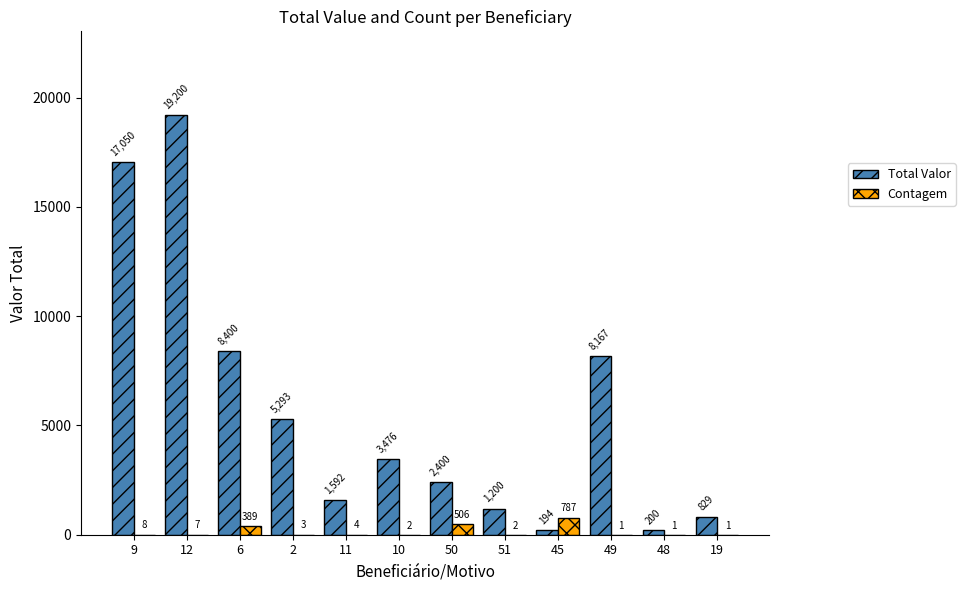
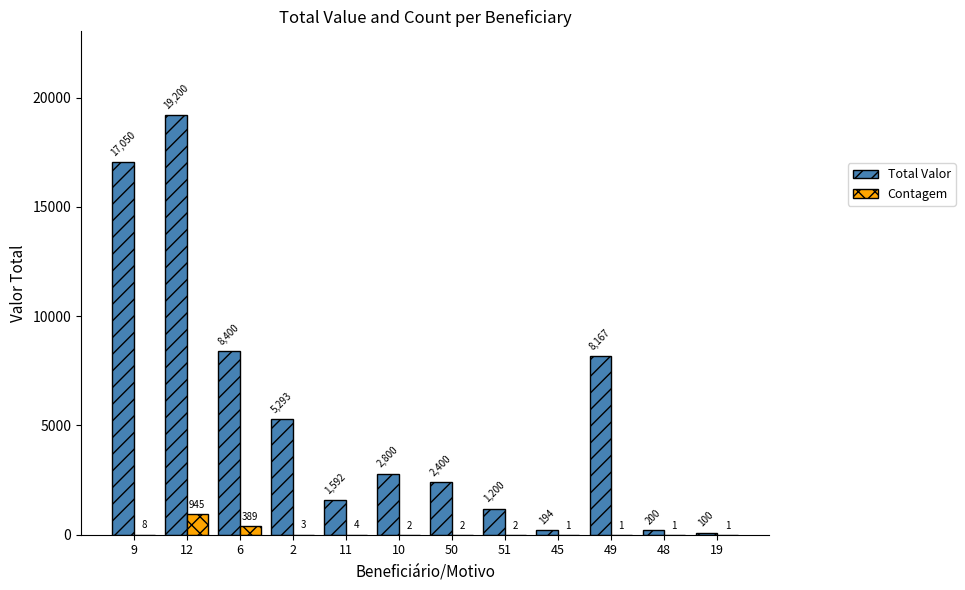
  {
    "Total Valor": {
      "9": "17,050",
      "12": "19,200",
      "6": "8,400",
      "2": "5,293",
      "11": "1,592",
-     "10": "3,476",
+     "10": "2,800",
      "50": "2,400",
      "51": "1,200",
      "45": "194",
      "49": "8,167",
      "48": "200",
-     "19": "829"
+     "19": "100"
    },
    "Contagem": {
      "9": "8",
-     "12": "7",
+     "12": "945",
      "6": "389",
      "2": "3",
      "11": "4",
      "10": "2",
-     "50": "506",
+     "50": "2",
      "51": "2",
-     "45": "787",
+     "45": "1",
      "49": "1",
      "48": "1",
      "19": "1"
    }
  }
